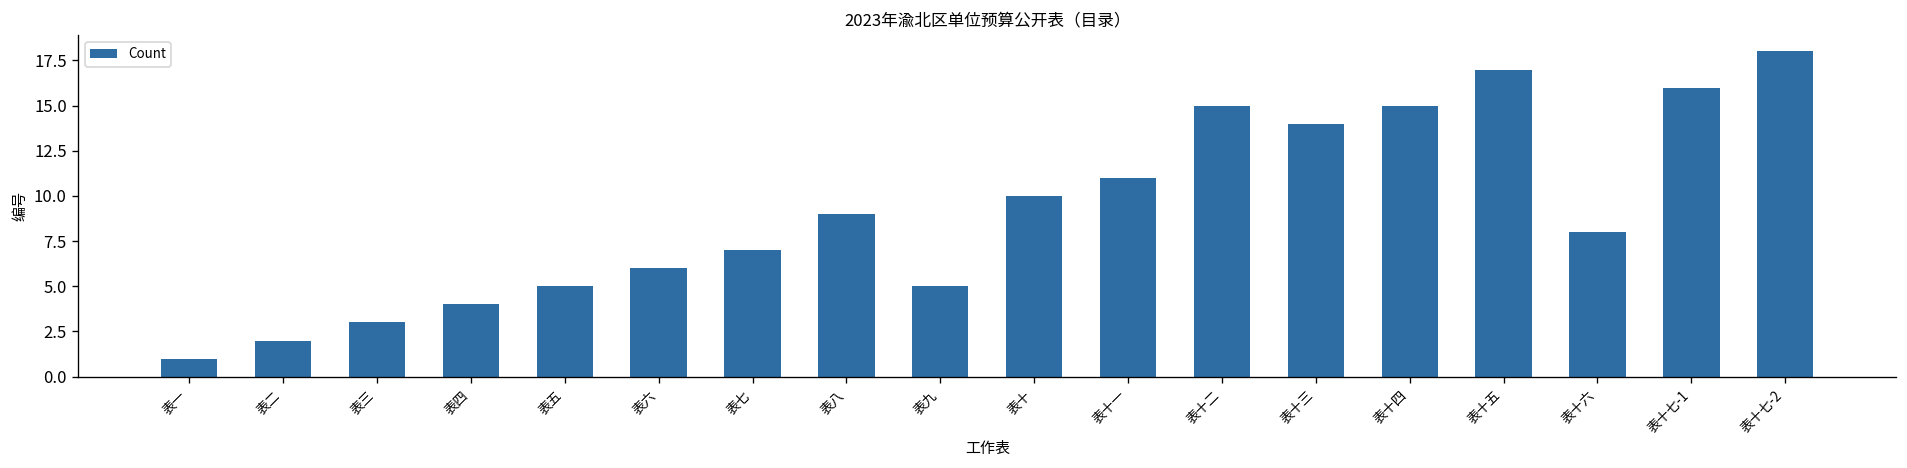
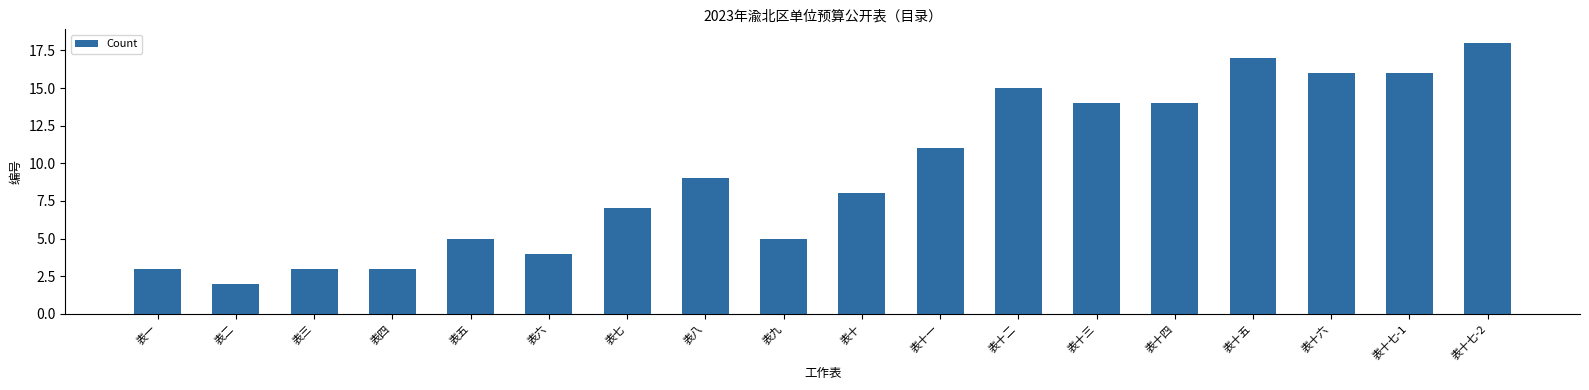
  {
-   "表一": 1,
+   "表一": 3,
    "表二": 2,
    "表三": 3,
-   "表四": 4,
+   "表四": 3,
    "表五": 5,
-   "表六": 6,
+   "表六": 4,
    "表七": 7,
    "表八": 9,
    "表九": 5,
-   "表十": 10,
+   "表十": 8,
    "表十一": 11,
    "表十二": 15,
    "表十三": 14,
-   "表十四": 15,
+   "表十四": 14,
    "表十五": 17,
-   "表十六": 8,
+   "表十六": 16,
    "表十七-1": 16,
    "表十七-2": 18
  }
